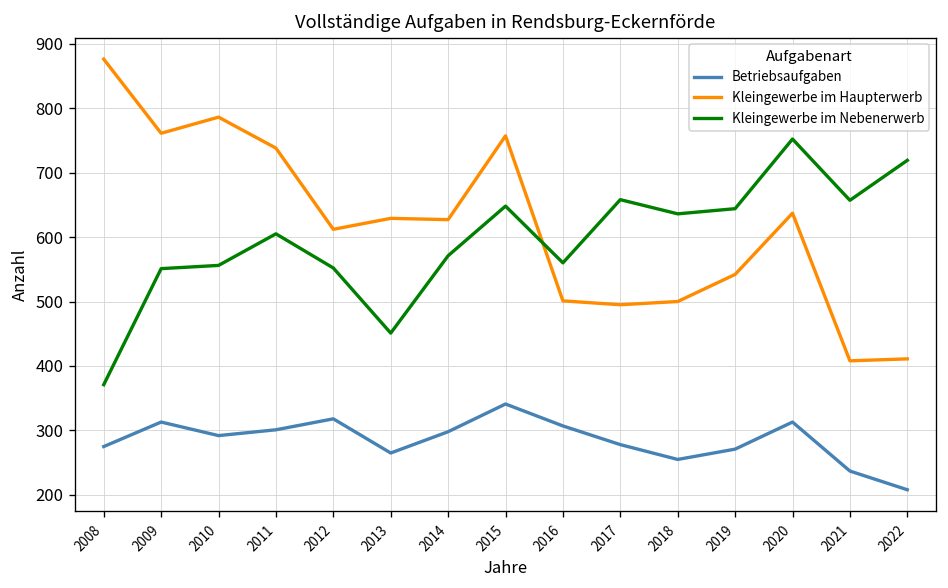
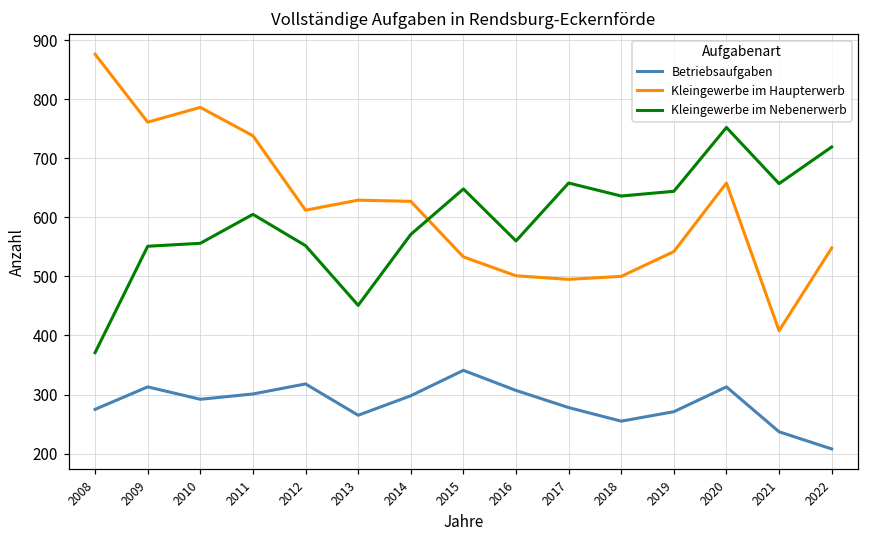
  {
    "Betriebsaufgaben": {
      "2008": 280,
      "2009": 310,
      "2010": 290,
      "2011": 300,
      "2012": 320,
      "2013": 270,
      "2014": 300,
      "2015": 340,
      "2016": 310,
      "2017": 280,
      "2018": 260,
      "2019": 270,
      "2020": 310,
      "2021": 240,
      "2022": 210
    },
    "Kleingewerbe im Haupterwerb": {
      "2008": 880,
      "2009": 760,
      "2010": 790,
      "2011": 740,
      "2012": 610,
      "2013": 630,
      "2014": 630,
-     "2015": 760,
+     "2015": 530,
      "2016": 500,
      "2017": 500,
      "2018": 500,
      "2019": 540,
-     "2020": 640,
+     "2020": 660,
      "2021": 410,
-     "2022": 410
+     "2022": 550
    },
    "Kleingewerbe im Nebenerwerb": {
      "2008": 370,
      "2009": 550,
      "2010": 560,
      "2011": 610,
      "2012": 550,
      "2013": 450,
      "2014": 570,
      "2015": 650,
      "2016": 560,
      "2017": 660,
      "2018": 640,
      "2019": 640,
      "2020": 750,
      "2021": 660,
      "2022": 720
    }
  }
